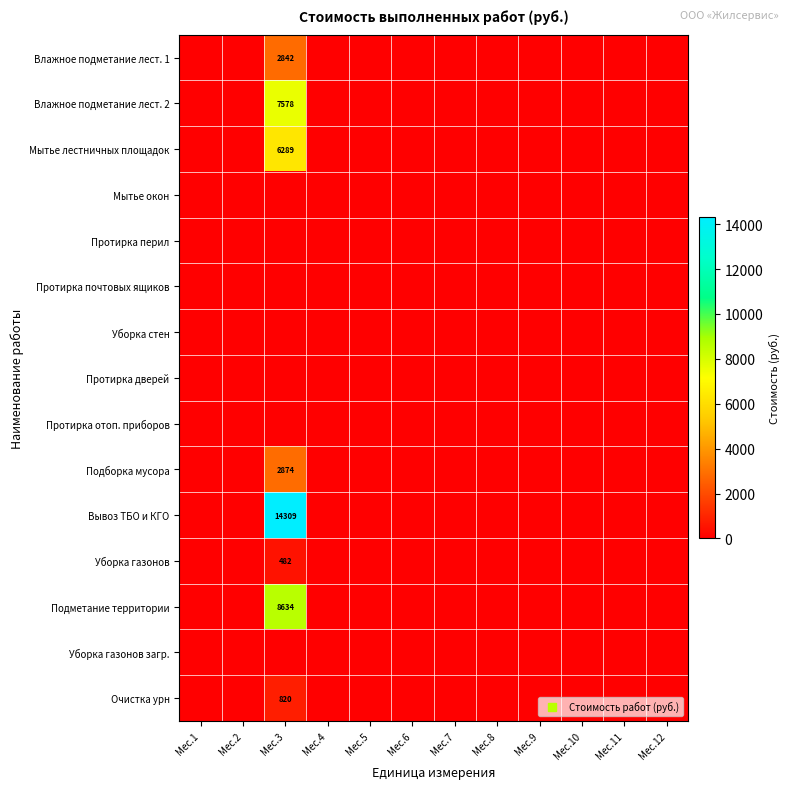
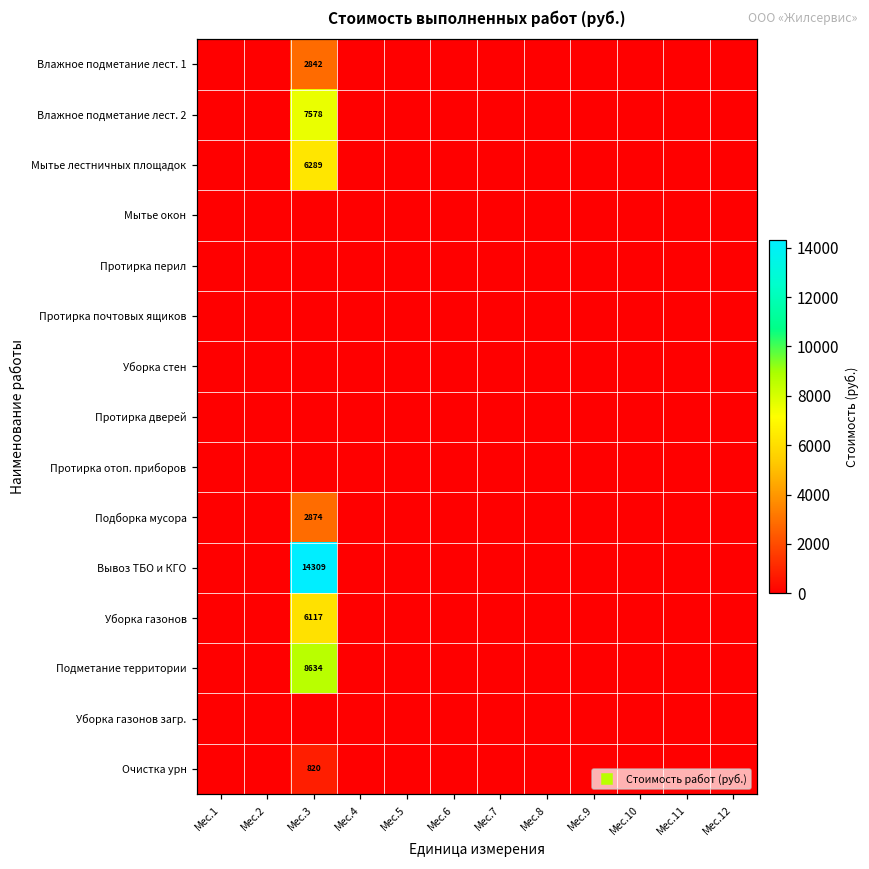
  {
    "Влажное подметание лест. 1": {
      "Мес.3": 2842
    },
    "Влажное подметание лест. 2": {
      "Мес.3": 7578
    },
    "Мытье лестничных площадок": {
      "Мес.3": 6289
    },
    "Подборка мусора": {
      "Мес.3": 2874
    },
    "Вывоз ТБО и КГО": {
      "Мес.3": 14309
    },
    "Уборка газонов": {
-     "Мес.3": 482
+     "Мес.3": 6117
    },
    "Подметание территории": {
      "Мес.3": 8634
    },
    "Очистка урн": {
      "Мес.3": 820
    }
  }
